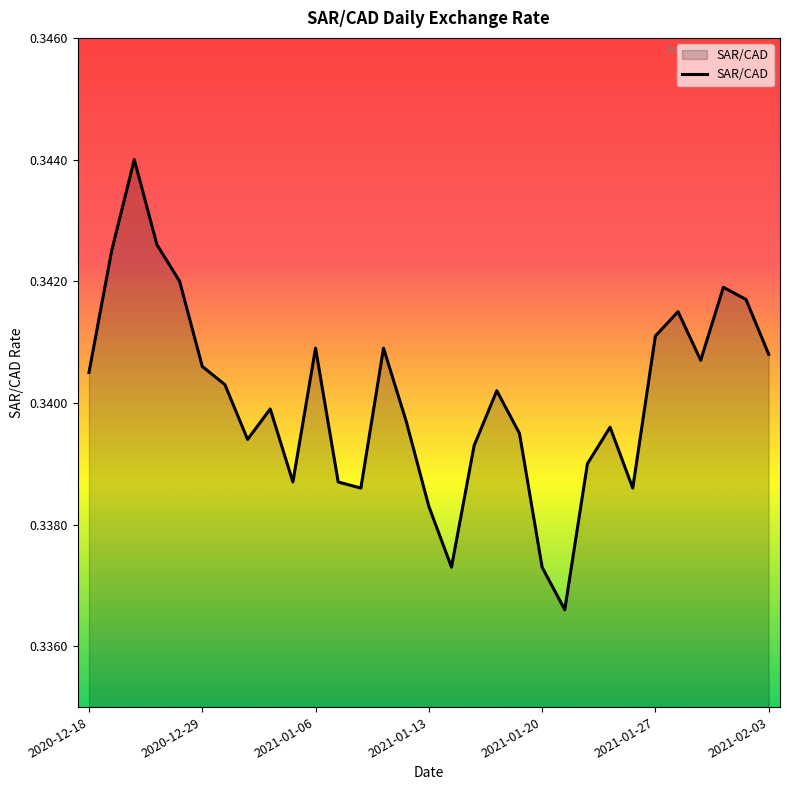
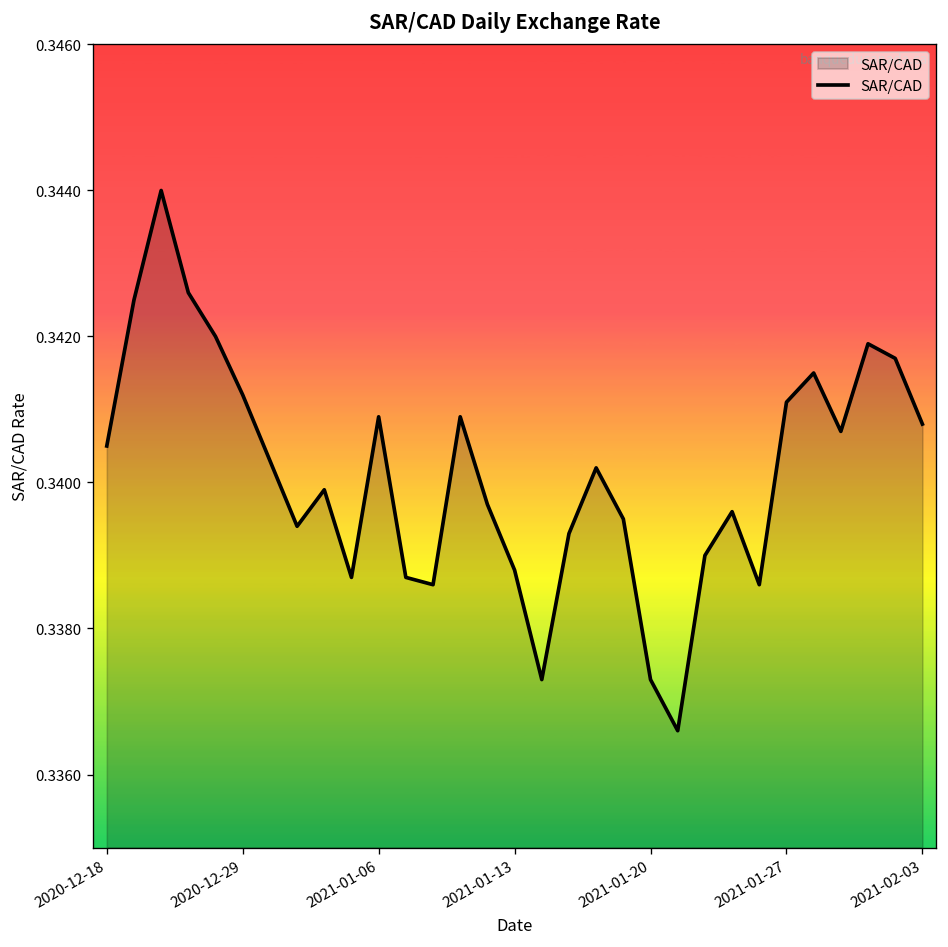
  {
    "2020-12-18": 0.3405,
-   "2020-12-29": 0.3406,
+   "2020-12-29": 0.3412,
    "2021-01-06": 0.3409,
-   "2021-01-13": 0.3383,
+   "2021-01-13": 0.3388,
    "2021-01-20": 0.3373,
    "2021-01-27": 0.3411,
    "2021-02-03": 0.3408
  }
